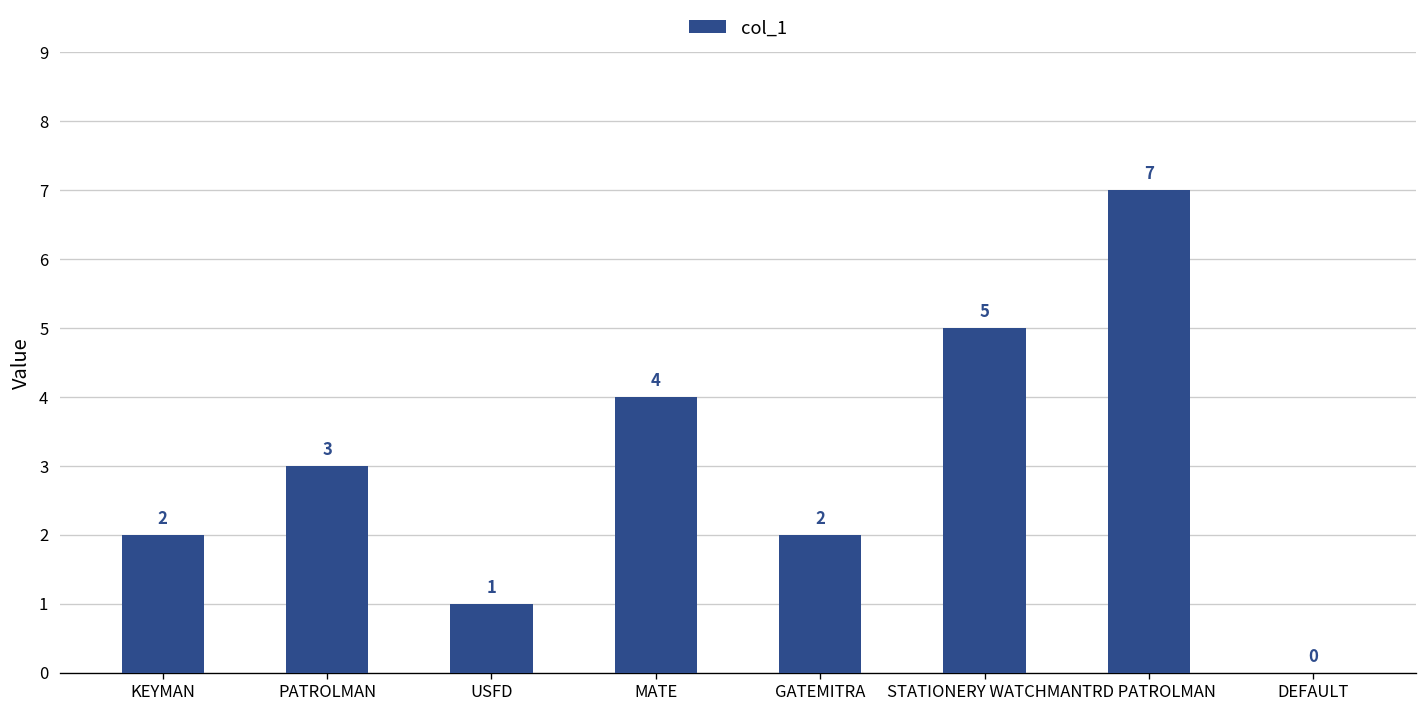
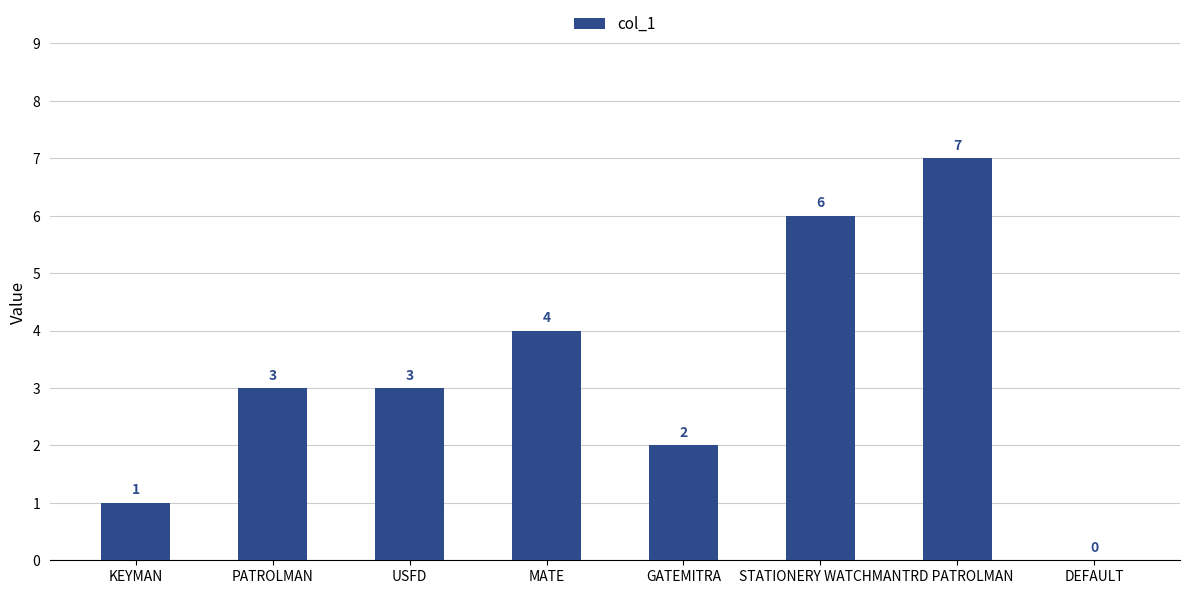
  {
-   "KEYMAN": 2,
+   "KEYMAN": 1,
    "PATROLMAN": 3,
-   "USFD": 1,
+   "USFD": 3,
    "MATE": 4,
    "GATEMITRA": 2,
-   "STATIONERY WATCHMAN": 5,
+   "STATIONERY WATCHMAN": 6,
    "TRD PATROLMAN": 7,
    "DEFAULT": 0
  }
